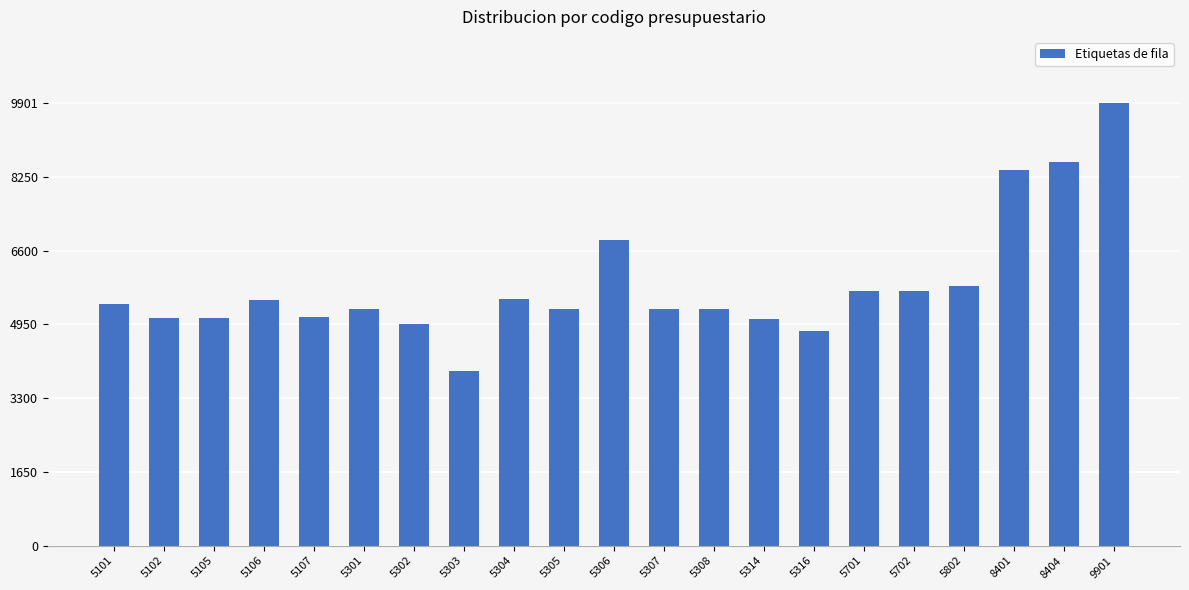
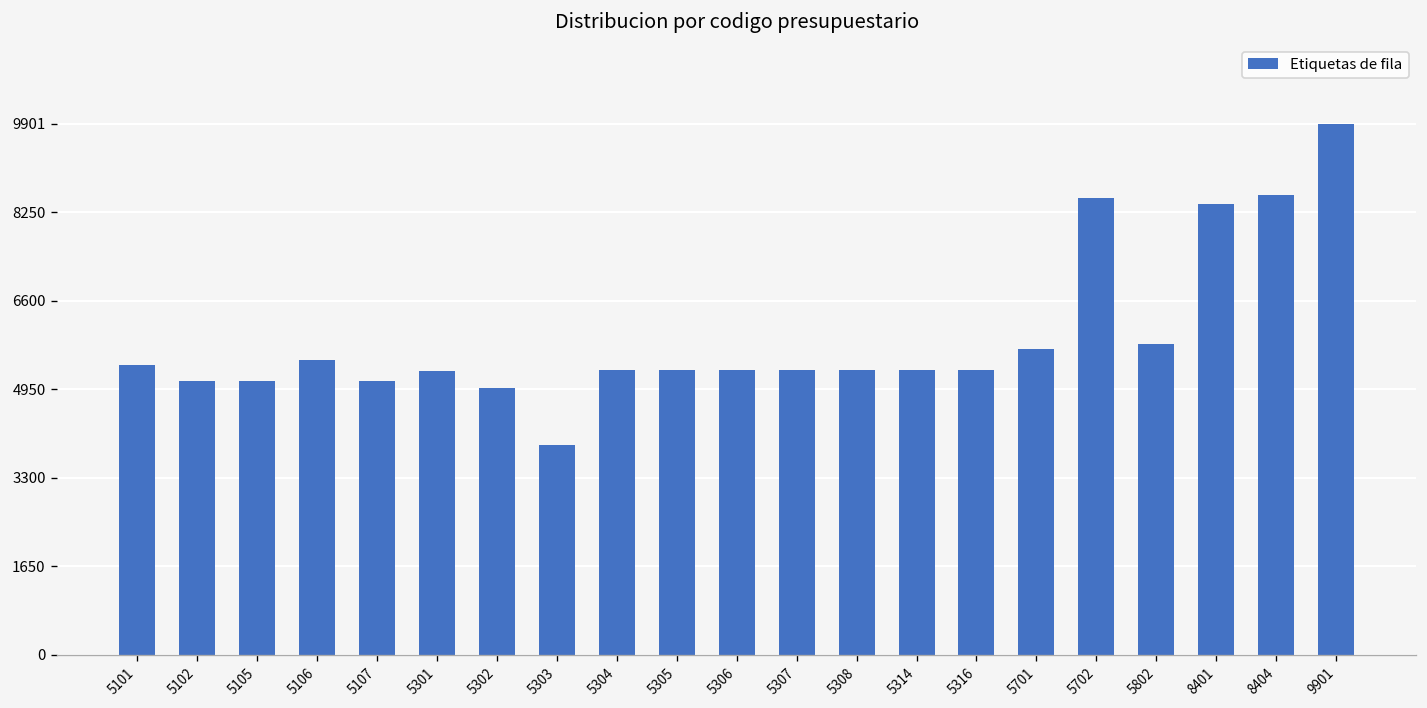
  {
    "5101": 5400,
    "5102": 5100,
    "5105": 5100,
    "5106": 5500,
    "5107": 5100,
    "5301": 5300,
    "5302": 5000,
    "5303": 3900,
-   "5304": 5500,
+   "5304": 5300,
    "5305": 5300,
-   "5306": 6800,
+   "5306": 5300,
    "5307": 5300,
    "5308": 5300,
-   "5314": 5100,
-   "5316": 4800,
+   "5314": 5300,
+   "5316": 5300,
    "5701": 5700,
-   "5702": 5700,
+   "5702": 8500,
    "5802": 5800,
    "8401": 8400,
    "8404": 8600,
    "9901": 9900
  }
